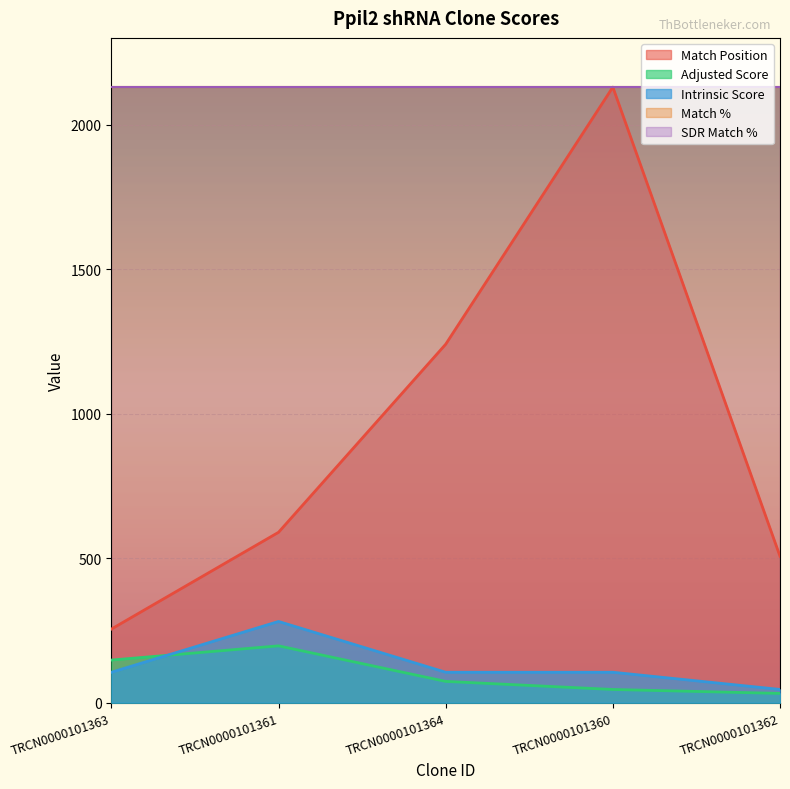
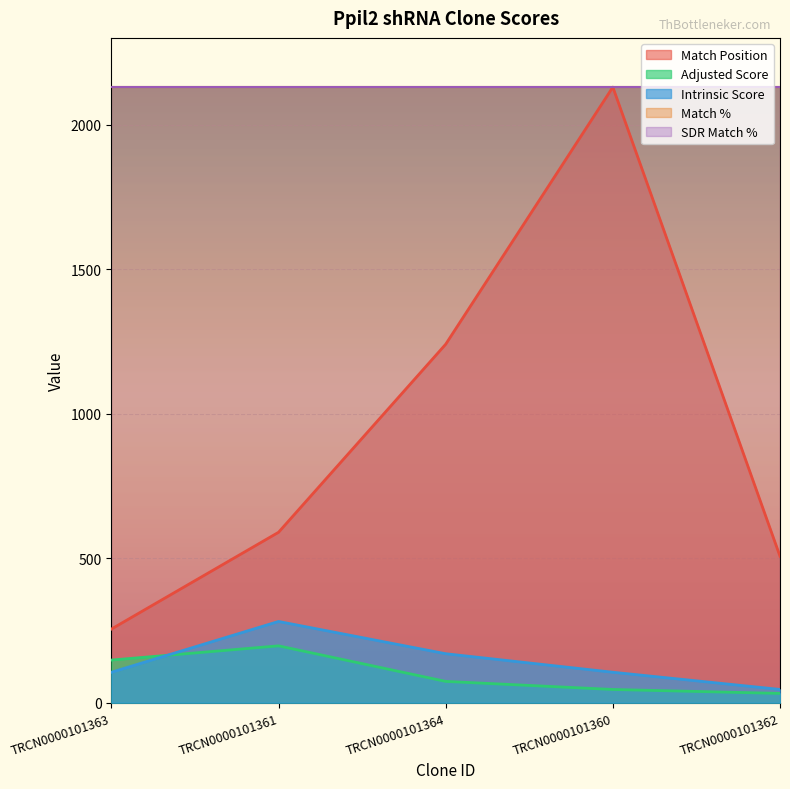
  {
    "Match Position": {
      "TRCN0000101363": 260,
      "TRCN0000101361": 590,
      "TRCN0000101364": 1240,
      "TRCN0000101362": 510
    },
    "Adjusted Score": {
      "TRCN0000101363": 150,
      "TRCN0000101361": 200,
      "TRCN0000101364": 70,
      "TRCN0000101360": 50,
      "TRCN0000101362": 30
    },
    "Intrinsic Score": {
      "TRCN0000101363": 110,
      "TRCN0000101361": 280,
-     "TRCN0000101364": 110,
+     "TRCN0000101364": 170,
      "TRCN0000101360": 110,
      "TRCN0000101362": 50
    },
    "SDR Match %": {
      "TRCN0000101363": 2130,
      "TRCN0000101361": 2130,
      "TRCN0000101364": 2130,
      "TRCN0000101362": 2130
    }
  }
